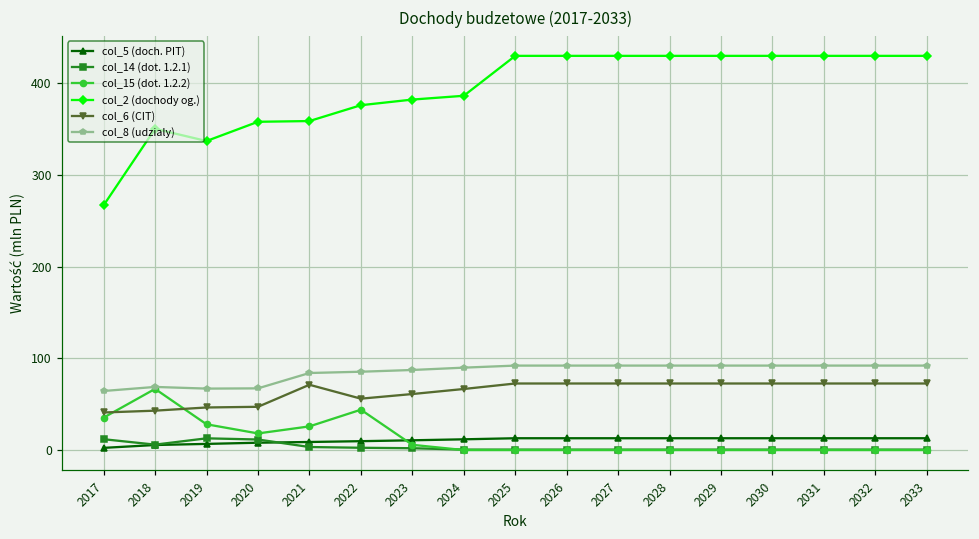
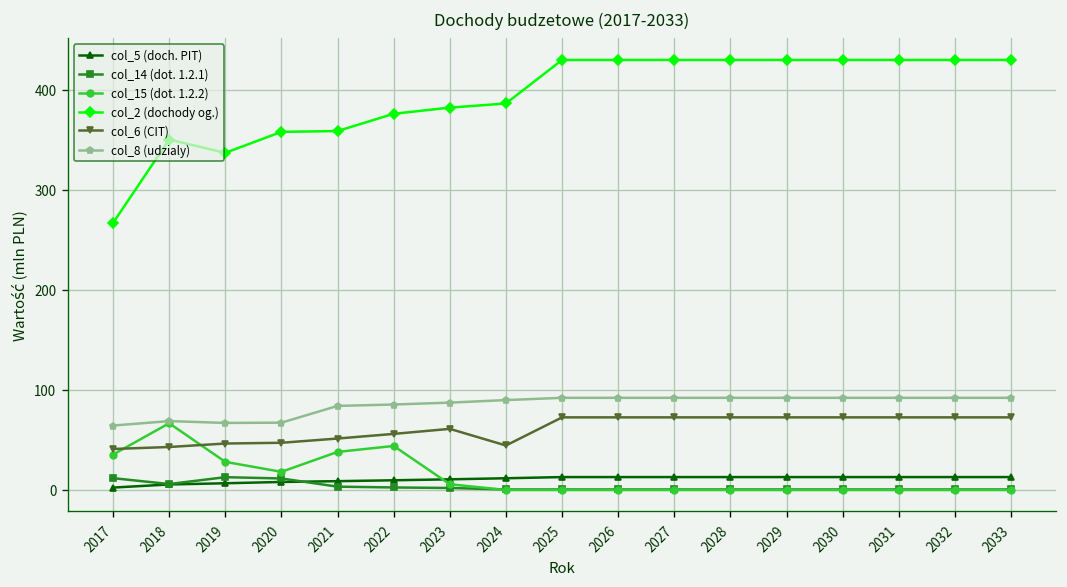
  {
    "col_5 (doch. PIT)": {
      "2017": 0,
      "2019": 10,
      "2020": 10,
      "2021": 10,
      "2022": 10,
      "2023": 10,
      "2024": 10,
      "2025": 10,
      "2026": 10,
      "2027": 10,
      "2028": 10,
      "2029": 10,
      "2030": 10,
      "2031": 10,
      "2032": 10,
      "2033": 10
    },
    "col_14 (dot. 1.2.1)": {
      "2017": 10,
      "2019": 10,
      "2020": 10,
      "2021": 0,
      "2022": 0,
      "2023": 0
    },
    "col_15 (dot. 1.2.2)": {
      "2017": 40,
      "2019": 30,
      "2020": 20,
-     "2021": 30,
+     "2021": 40,
      "2022": 40,
      "2023": 10
    },
    "col_2 (dochody og.)": {
      "2017": 270,
      "2019": 340,
      "2020": 360,
      "2021": 360,
      "2022": 380,
      "2023": 380,
      "2024": 390,
      "2025": 430,
      "2026": 430,
      "2027": 430,
      "2028": 430,
      "2029": 430,
      "2030": 430,
      "2031": 430,
      "2032": 430,
      "2033": 430
    },
    "col_6 (CIT)": {
      "2017": 40,
      "2018": 40,
      "2019": 50,
      "2020": 50,
-     "2021": 70,
+     "2021": 50,
      "2022": 60,
      "2023": 60,
-     "2024": 70,
+     "2024": 40,
      "2025": 70,
      "2026": 70,
      "2027": 70,
      "2028": 70,
      "2029": 70,
      "2030": 70,
      "2031": 70,
      "2032": 70,
      "2033": 70
    },
    "col_8 (udzialy)": {
      "2017": 60,
      "2019": 70,
      "2020": 70,
      "2021": 80,
      "2022": 90,
      "2023": 90,
      "2024": 90,
      "2025": 90,
      "2026": 90,
      "2027": 90,
      "2028": 90,
      "2029": 90,
      "2030": 90,
      "2031": 90,
      "2032": 90,
      "2033": 90
    }
  }
